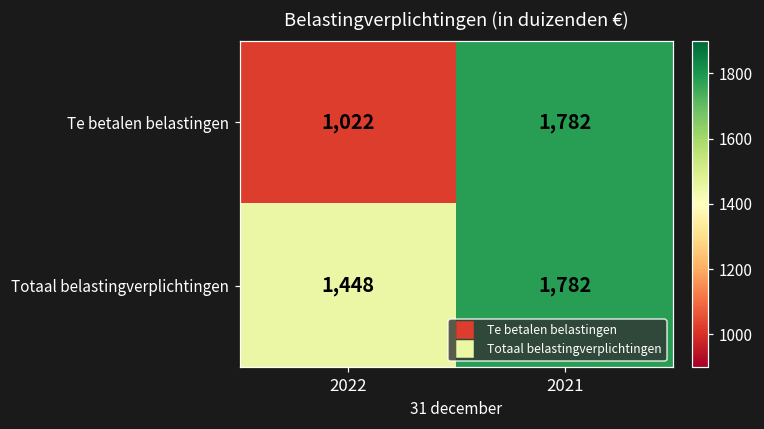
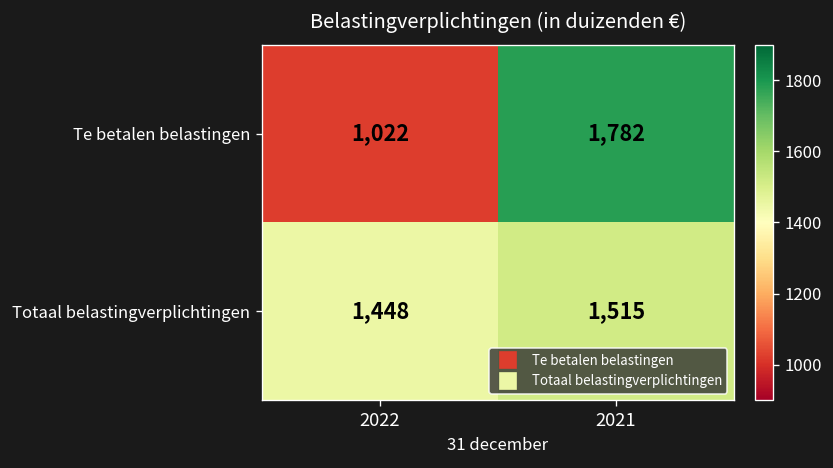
  {
    "Te betalen belastingen": {
      "2022": "1,022",
      "2021": "1,782"
    },
    "Totaal belastingverplichtingen": {
      "2022": "1,448",
-     "2021": "1,782"
+     "2021": "1,515"
    }
  }
